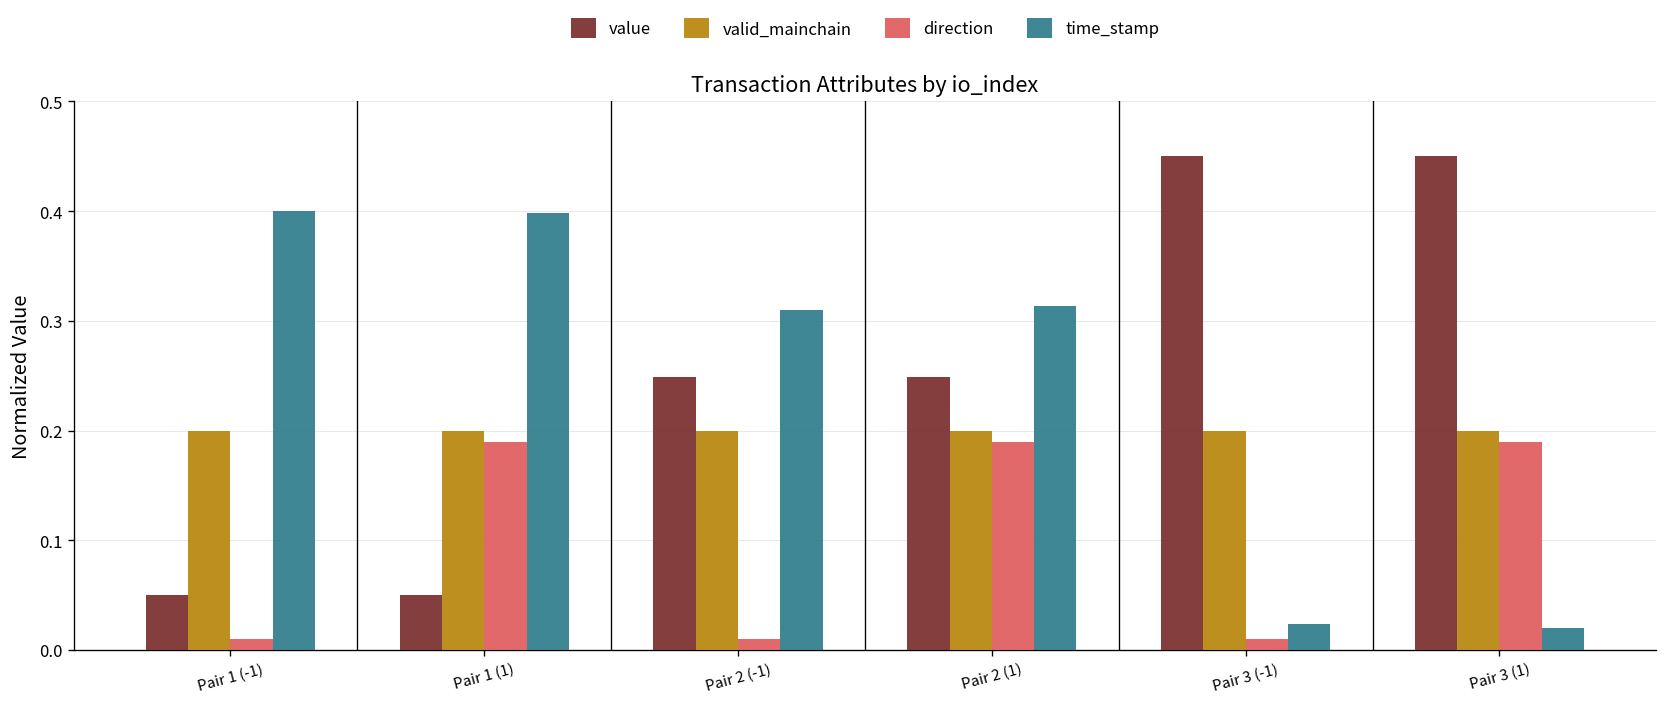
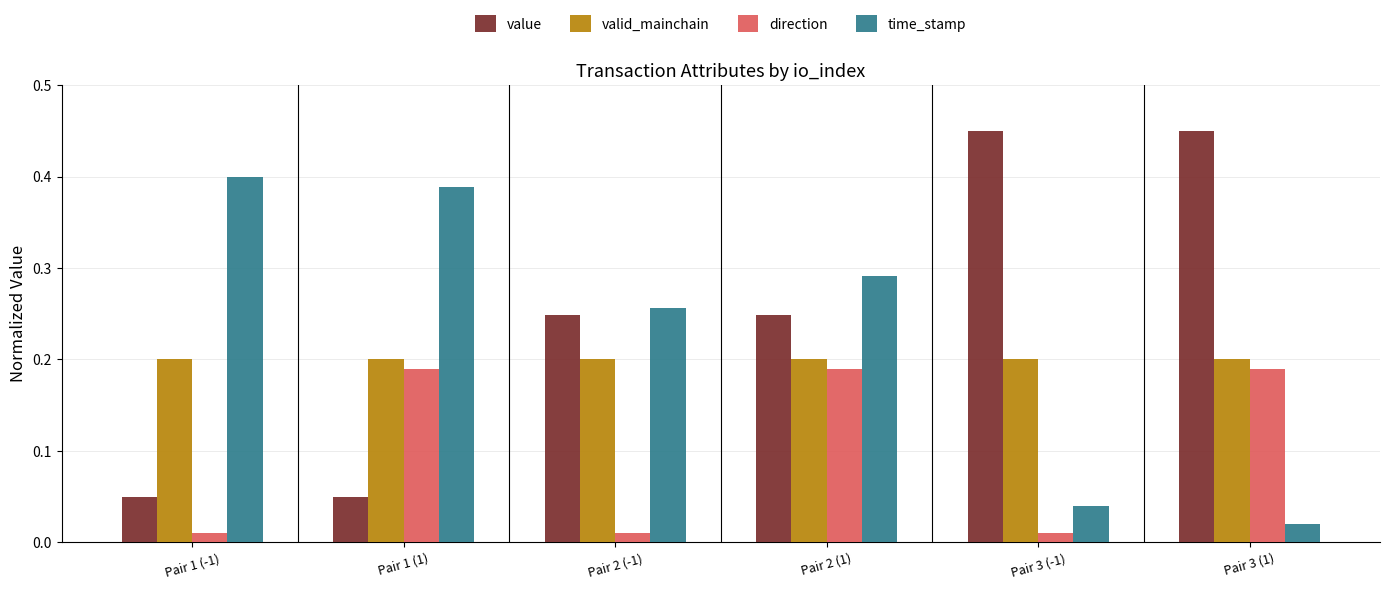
  {
    "value": {
      "Pair 1 (-1)": 0.05,
      "Pair 1 (1)": 0.05,
      "Pair 2 (-1)": 0.25,
      "Pair 2 (1)": 0.25,
      "Pair 3 (-1)": 0.45,
      "Pair 3 (1)": 0.45
    },
    "valid_mainchain": {
      "Pair 1 (-1)": 0.20,
      "Pair 1 (1)": 0.20,
      "Pair 2 (-1)": 0.20,
      "Pair 2 (1)": 0.20,
      "Pair 3 (-1)": 0.20,
      "Pair 3 (1)": 0.20
    },
    "direction": {
      "Pair 1 (-1)": 0.01,
      "Pair 1 (1)": 0.19,
      "Pair 2 (-1)": 0.01,
      "Pair 2 (1)": 0.19,
      "Pair 3 (-1)": 0.01,
      "Pair 3 (1)": 0.19
    },
    "time_stamp": {
      "Pair 1 (-1)": 0.40,
-     "Pair 1 (1)": 0.40,
-     "Pair 2 (-1)": 0.31,
-     "Pair 2 (1)": 0.31,
-     "Pair 3 (-1)": 0.02,
+     "Pair 1 (1)": 0.39,
+     "Pair 2 (-1)": 0.26,
+     "Pair 2 (1)": 0.29,
+     "Pair 3 (-1)": 0.04,
      "Pair 3 (1)": 0.02
    }
  }
